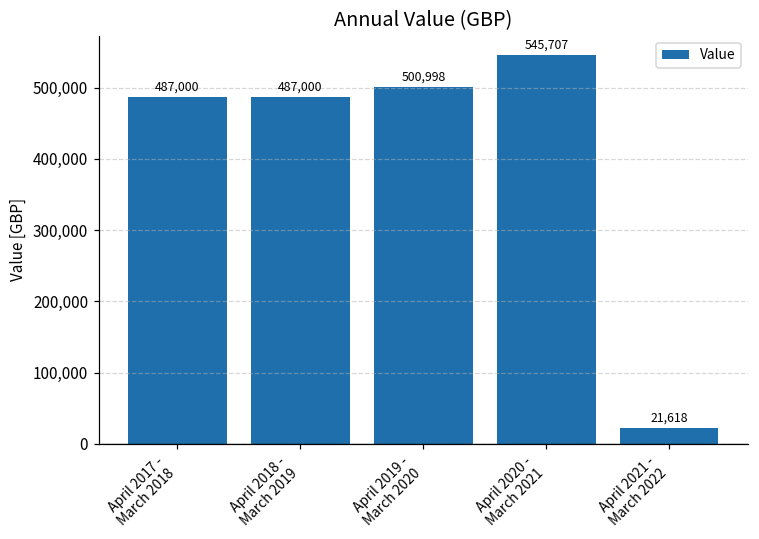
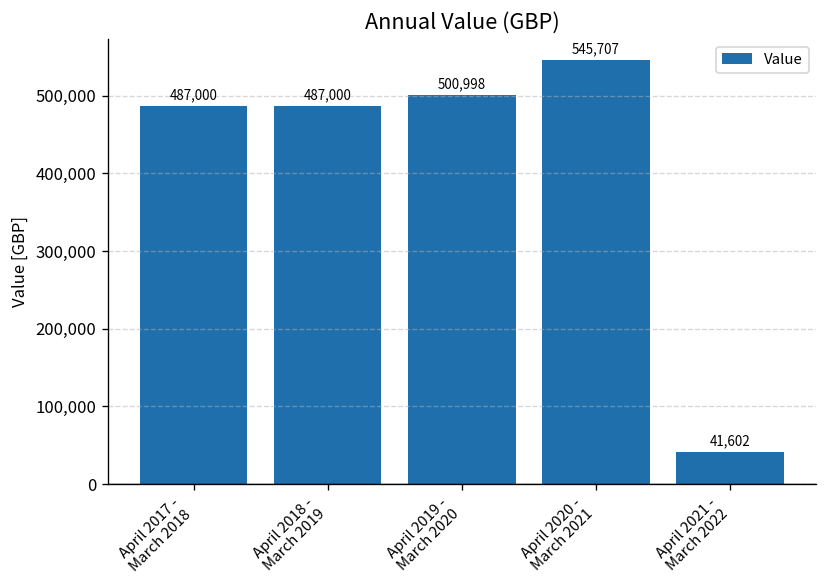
  {
    "April 2017 - March 2018": "487,000",
    "April 2018 - March 2019": "487,000",
    "April 2019 - March 2020": "500,998",
    "April 2020 - March 2021": "545,707",
-   "April 2021 - March 2022": "21,618"
+   "April 2021 - March 2022": "41,602"
  }
